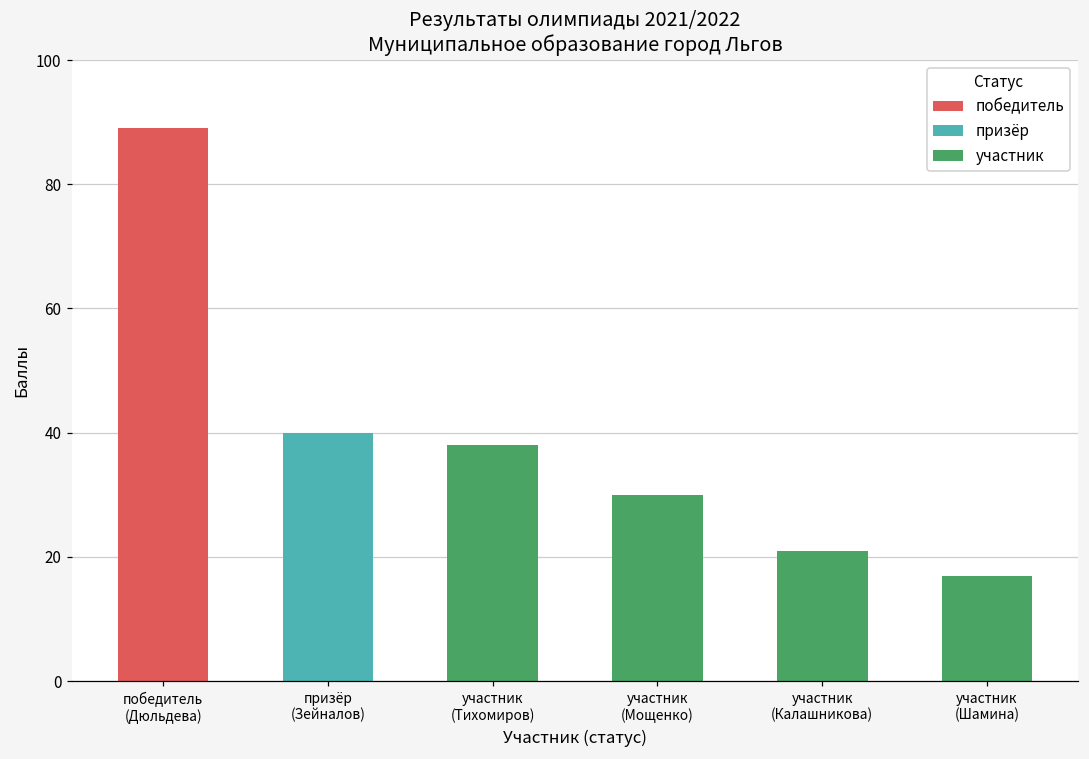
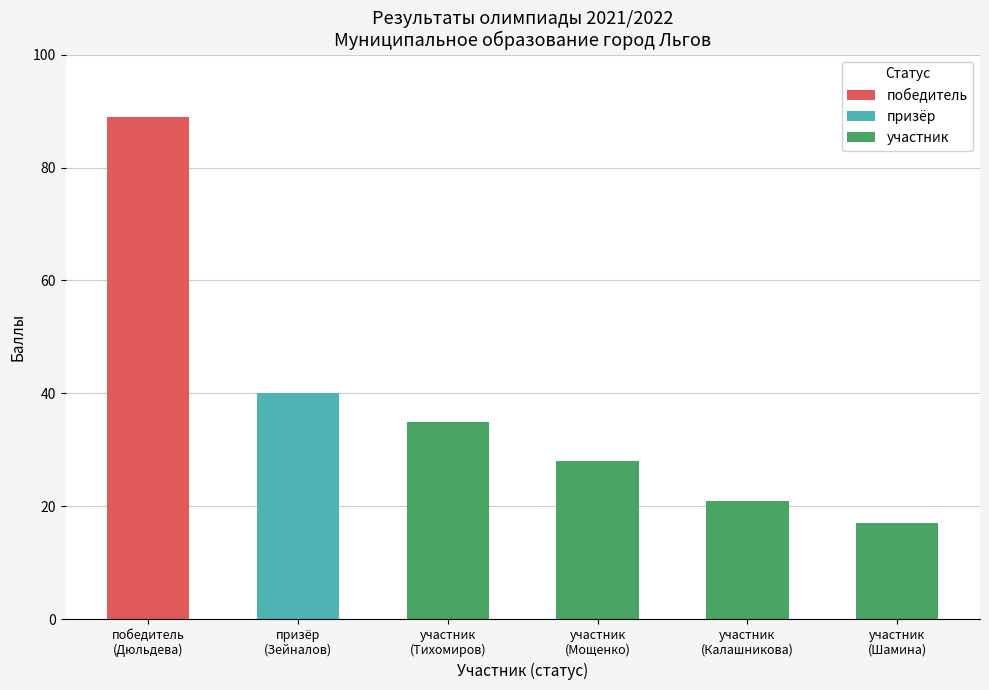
  {
    "победитель (Дюльдева)": 89,
    "призёр (Зейналов)": 40,
-   "участник (Тихомиров)": 38,
-   "участник (Мощенко)": 30,
+   "участник (Тихомиров)": 35,
+   "участник (Мощенко)": 28,
    "участник (Калашникова)": 21,
    "участник (Шамина)": 17
  }
